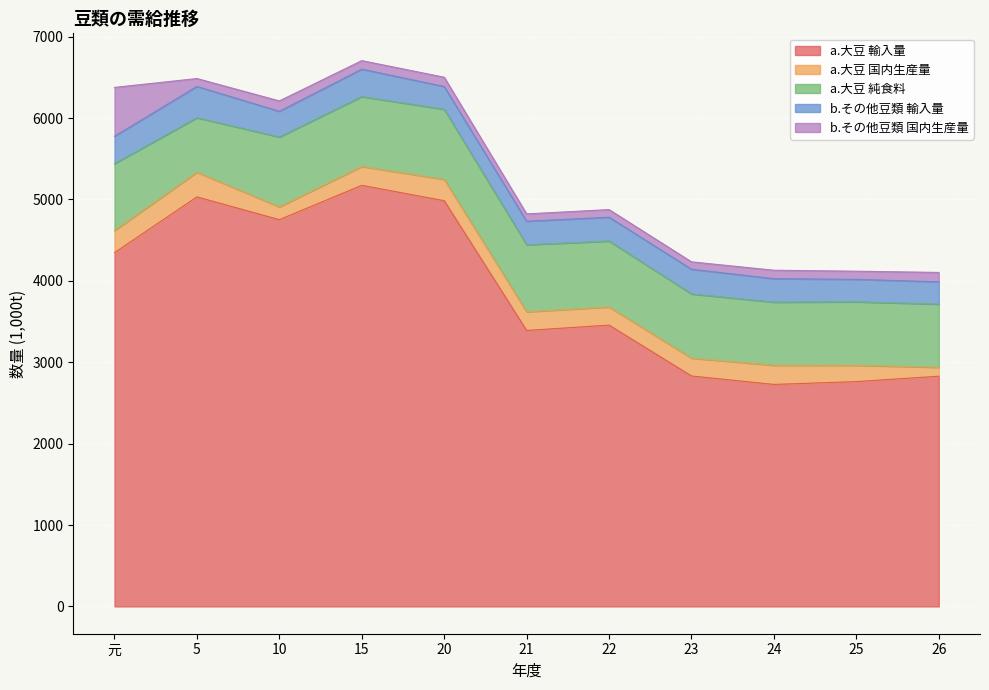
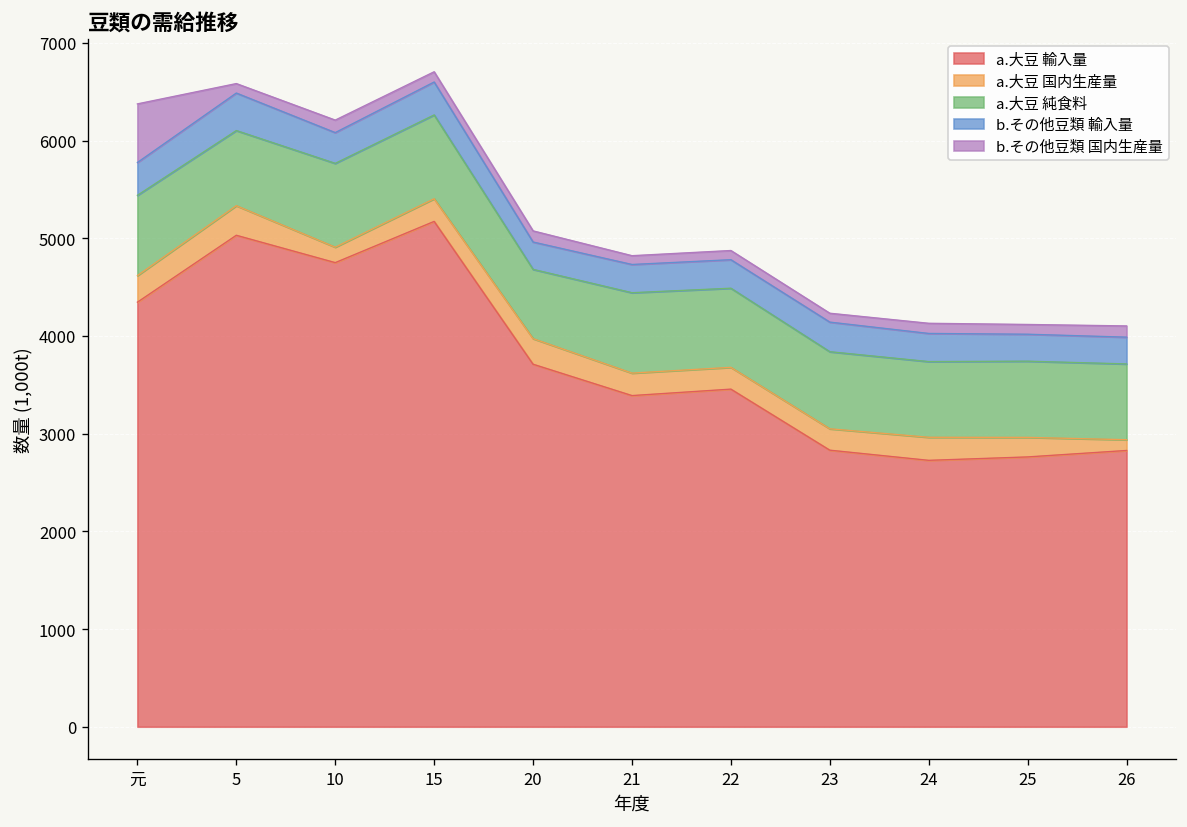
  {
    "a.大豆 輸入量": {
      "元": 4300,
      "5": 5000,
      "10": 4800,
      "15": 5200,
-     "20": 5000,
+     "20": 3700,
      "21": 3400,
      "22": 3500,
      "23": 2800,
      "24": 2700,
      "25": 2800,
      "26": 2800
    },
    "a.大豆 国内生産量": {
      "元": 300,
      "5": 300,
      "10": 200,
      "15": 200,
      "20": 300,
      "21": 200,
      "22": 200,
      "23": 200,
      "24": 200,
      "25": 200,
      "26": 100
    },
    "a.大豆 純食料": {
      "元": 800,
-     "5": 700,
+     "5": 800,
      "10": 900,
      "15": 900,
-     "20": 900,
+     "20": 700,
      "21": 800,
      "22": 800,
      "23": 800,
      "24": 800,
      "25": 800,
      "26": 800
    },
    "b.その他豆類 輸入量": {
      "元": 300,
      "5": 400,
      "10": 300,
      "15": 300,
      "20": 300,
      "21": 300,
      "22": 300,
      "23": 300,
      "24": 300,
      "25": 300,
      "26": 300
    },
    "b.その他豆類 国内生産量": {
      "元": 600,
      "5": 100,
      "10": 100,
      "15": 100,
      "20": 100,
      "21": 100,
      "22": 100,
      "23": 100,
      "24": 100,
      "25": 100,
      "26": 100
    }
  }
